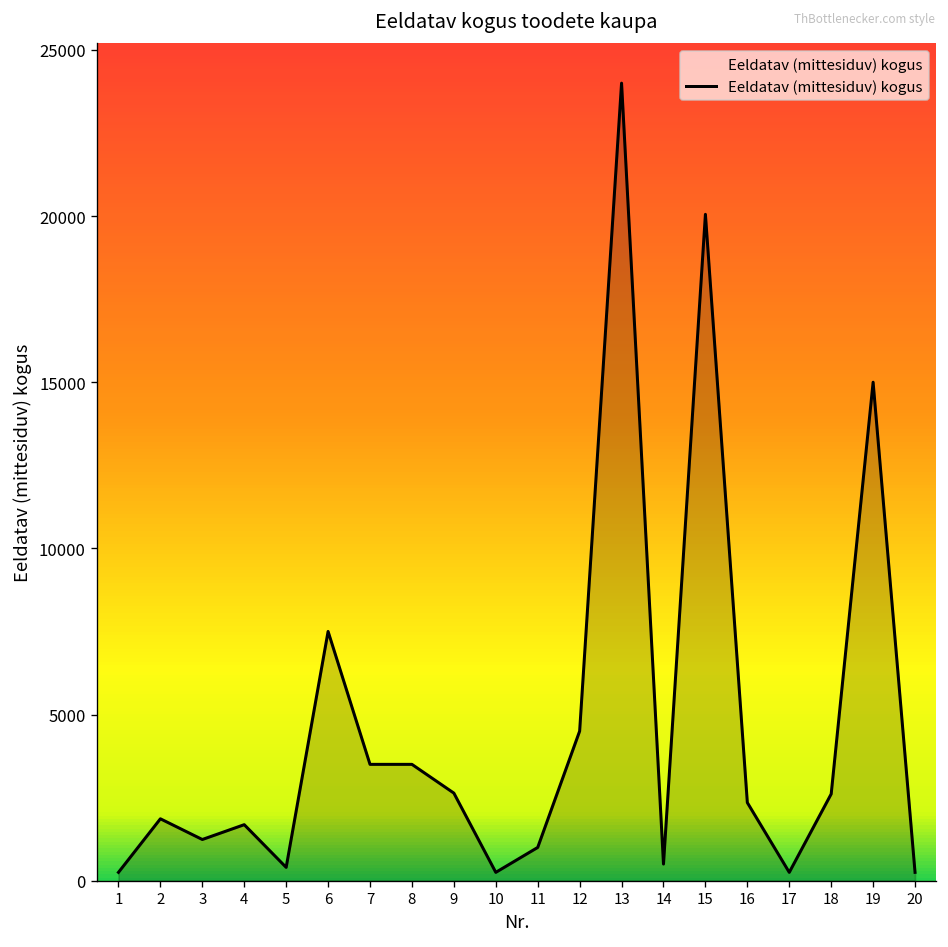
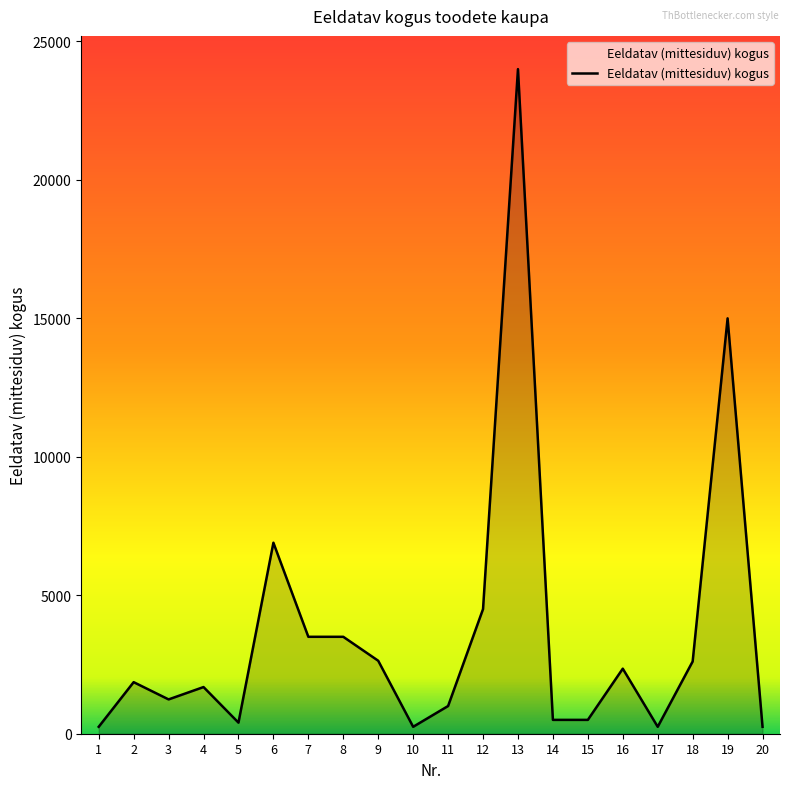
  {
    "1": 300,
    "2": 1900,
    "3": 1200,
    "4": 1700,
    "5": 400,
-   "6": 7500,
+   "6": 6900,
    "7": 3500,
    "8": 3500,
    "9": 2600,
    "10": 300,
    "11": 1000,
    "12": 4500,
    "13": 24000,
    "14": 500,
-   "15": 20100,
+   "15": 500,
    "16": 2300,
    "17": 300,
    "18": 2600,
    "19": 15000,
    "20": 300
  }
